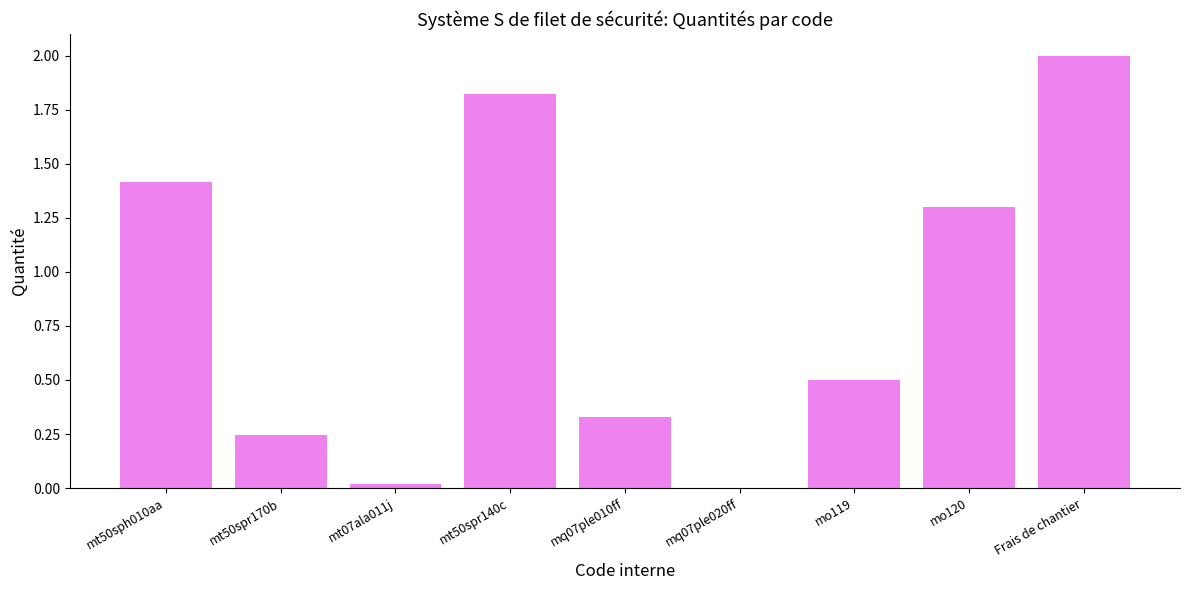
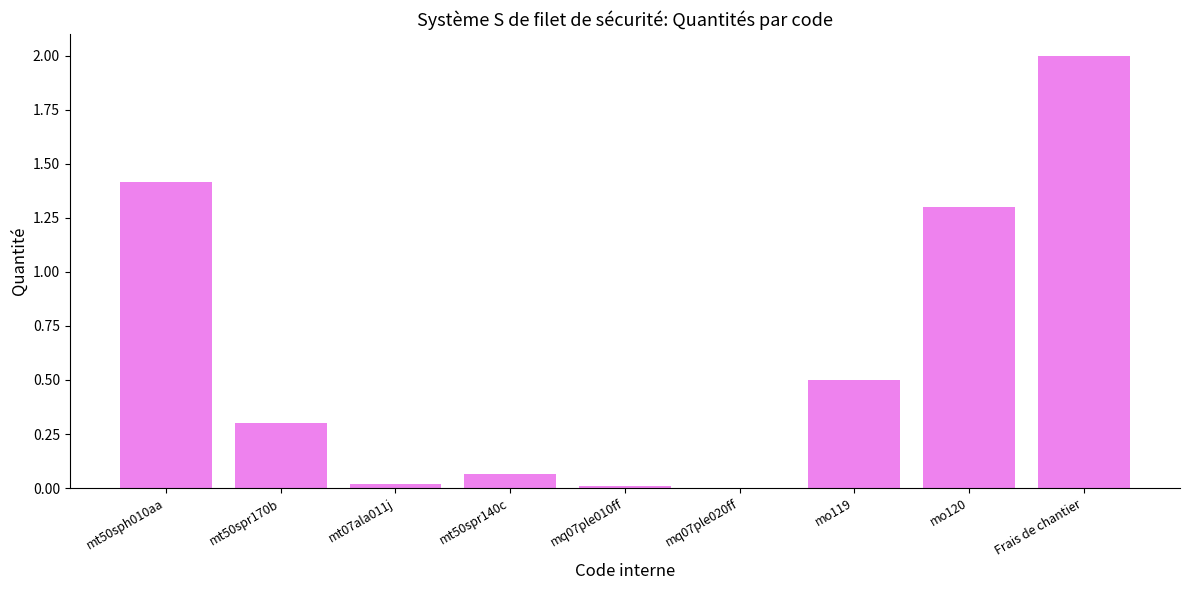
  {
    "mt50sph010aa": 1.41,
-   "mt50spr170b": 0.25,
+   "mt50spr170b": 0.30,
    "mt07ala011j": 0.02,
-   "mt50spr140c": 1.82,
-   "mq07ple010ff": 0.33,
+   "mt50spr140c": 0.07,
+   "mq07ple010ff": 0.01,
    "mo119": 0.50,
    "mo120": 1.30,
    "Frais de chantier": 2.00
  }
